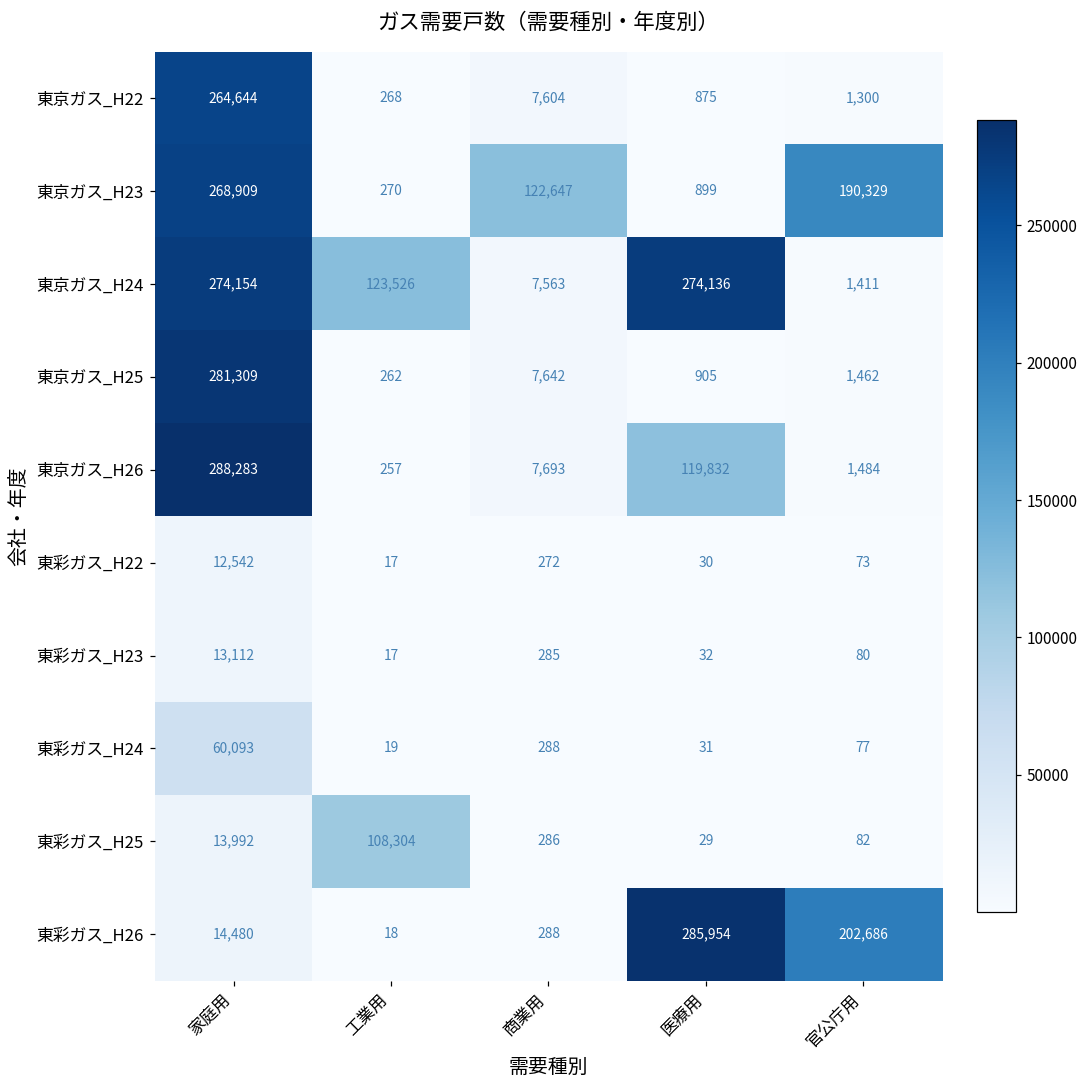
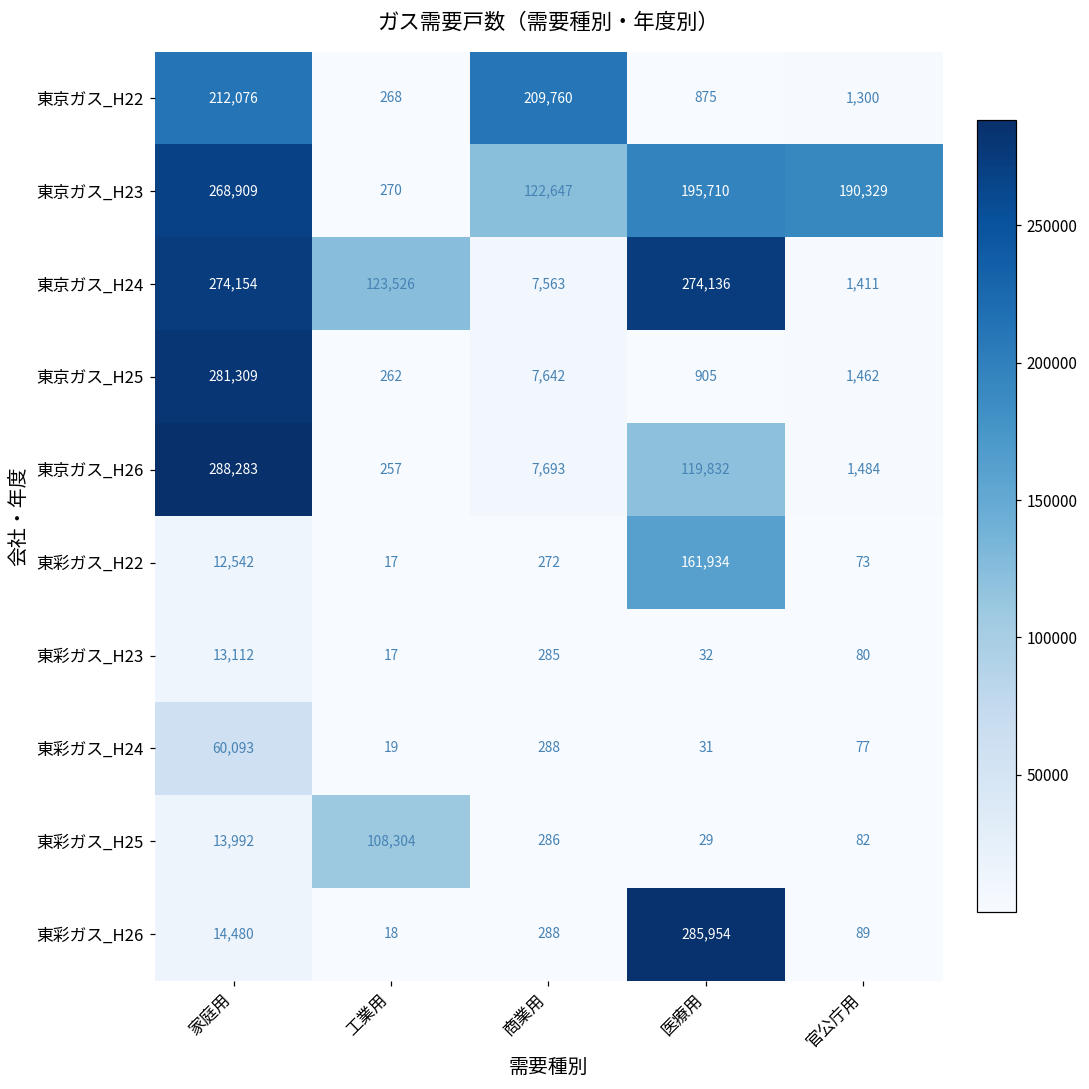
  {
    "東京ガス_H22": {
-     "家庭用": "264,644",
+     "家庭用": "212,076",
      "工業用": "268",
-     "商業用": "7,604",
+     "商業用": "209,760",
      "医療用": "875",
      "官公庁用": "1,300"
    },
    "東京ガス_H23": {
      "家庭用": "268,909",
      "工業用": "270",
      "商業用": "122,647",
-     "医療用": "899",
+     "医療用": "195,710",
      "官公庁用": "190,329"
    },
    "東京ガス_H24": {
      "家庭用": "274,154",
      "工業用": "123,526",
      "商業用": "7,563",
      "医療用": "274,136",
      "官公庁用": "1,411"
    },
    "東京ガス_H25": {
      "家庭用": "281,309",
      "工業用": "262",
      "商業用": "7,642",
      "医療用": "905",
      "官公庁用": "1,462"
    },
    "東京ガス_H26": {
      "家庭用": "288,283",
      "工業用": "257",
      "商業用": "7,693",
      "医療用": "119,832",
      "官公庁用": "1,484"
    },
    "東彩ガス_H22": {
      "家庭用": "12,542",
      "工業用": "17",
      "商業用": "272",
-     "医療用": "30",
+     "医療用": "161,934",
      "官公庁用": "73"
    },
    "東彩ガス_H23": {
      "家庭用": "13,112",
      "工業用": "17",
      "商業用": "285",
      "医療用": "32",
      "官公庁用": "80"
    },
    "東彩ガス_H24": {
      "家庭用": "60,093",
      "工業用": "19",
      "商業用": "288",
      "医療用": "31",
      "官公庁用": "77"
    },
    "東彩ガス_H25": {
      "家庭用": "13,992",
      "工業用": "108,304",
      "商業用": "286",
      "医療用": "29",
      "官公庁用": "82"
    },
    "東彩ガス_H26": {
      "家庭用": "14,480",
      "工業用": "18",
      "商業用": "288",
      "医療用": "285,954",
-     "官公庁用": "202,686"
+     "官公庁用": "89"
    }
  }
